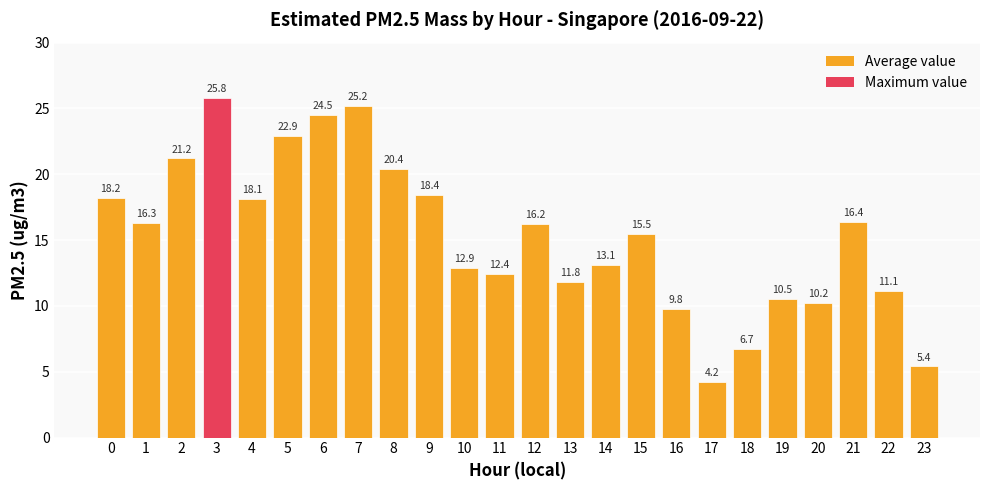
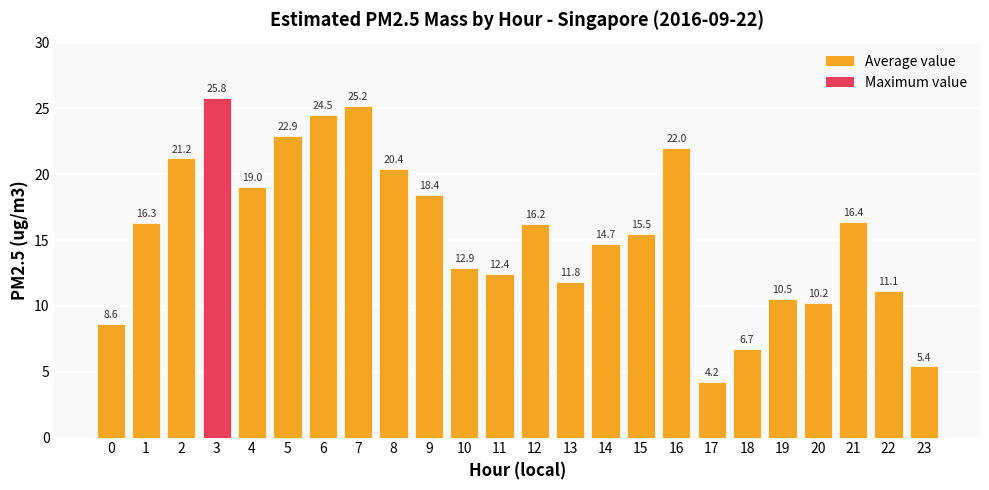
  {
-   "0": 18.2,
+   "0": 8.6,
    "1": 16.3,
    "2": 21.2,
    "3": 25.8,
-   "4": 18.1,
+   "4": 19.0,
    "5": 22.9,
    "6": 24.5,
    "7": 25.2,
    "8": 20.4,
    "9": 18.4,
    "10": 12.9,
    "11": 12.4,
    "12": 16.2,
    "13": 11.8,
-   "14": 13.1,
+   "14": 14.7,
    "15": 15.5,
-   "16": 9.8,
+   "16": 22.0,
    "17": 4.2,
    "18": 6.7,
    "19": 10.5,
    "20": 10.2,
    "21": 16.4,
    "22": 11.1,
    "23": 5.4
  }
